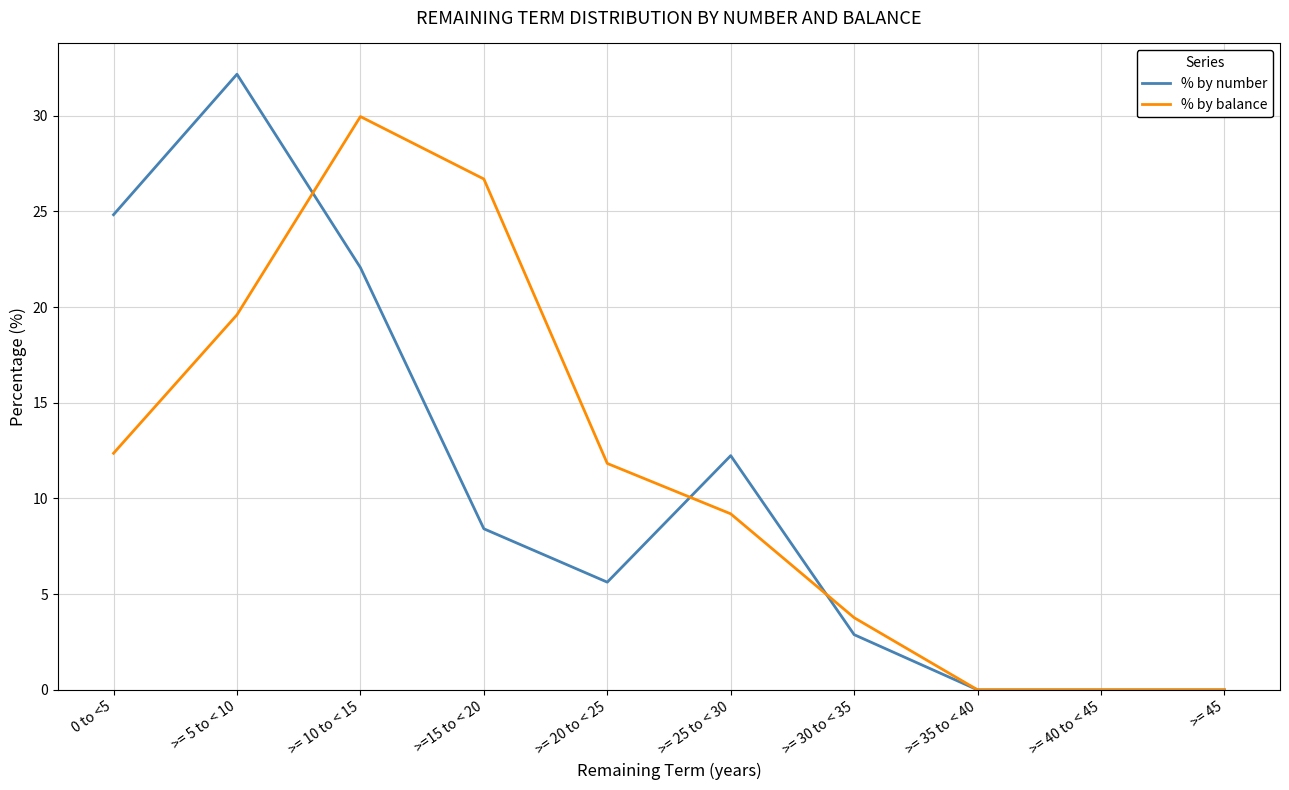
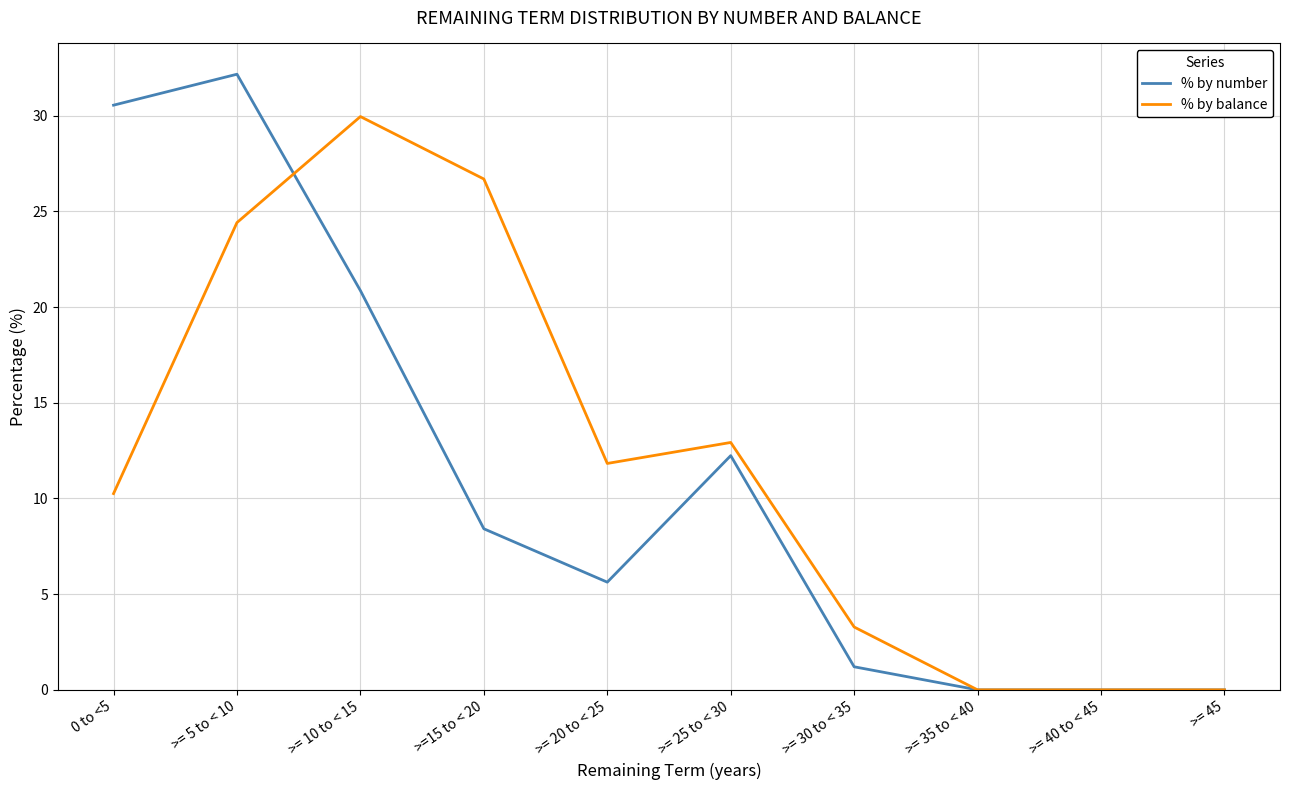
  {
    "% by number": {
-     "0 to <5": 24.8,
+     "0 to <5": 30.5,
      ">= 5 to < 10": 32.2,
-     ">= 10 to < 15": 22.1,
+     ">= 10 to < 15": 20.9,
      ">=15 to < 20": 8.4,
      ">= 20 to < 25": 5.6,
      ">= 25 to < 30": 12.2,
-     ">= 30 to < 35": 2.9
+     ">= 30 to < 35": 1.2
    },
    "% by balance": {
-     "0 to <5": 12.4,
-     ">= 5 to < 10": 19.6,
+     "0 to <5": 10.3,
+     ">= 5 to < 10": 24.4,
      ">= 10 to < 15": 30.0,
      ">=15 to < 20": 26.7,
      ">= 20 to < 25": 11.8,
-     ">= 25 to < 30": 9.2,
-     ">= 30 to < 35": 3.8
+     ">= 25 to < 30": 12.9,
+     ">= 30 to < 35": 3.3
    }
  }
